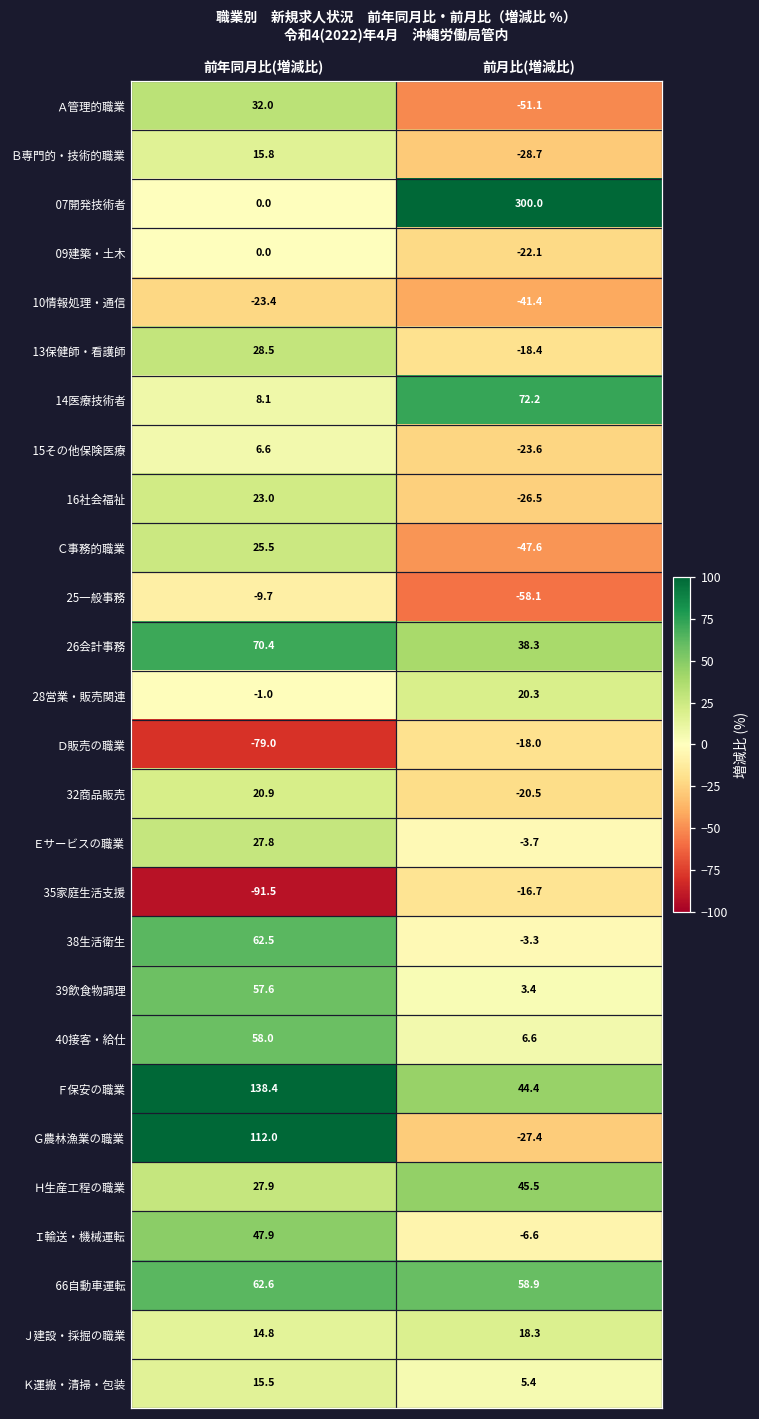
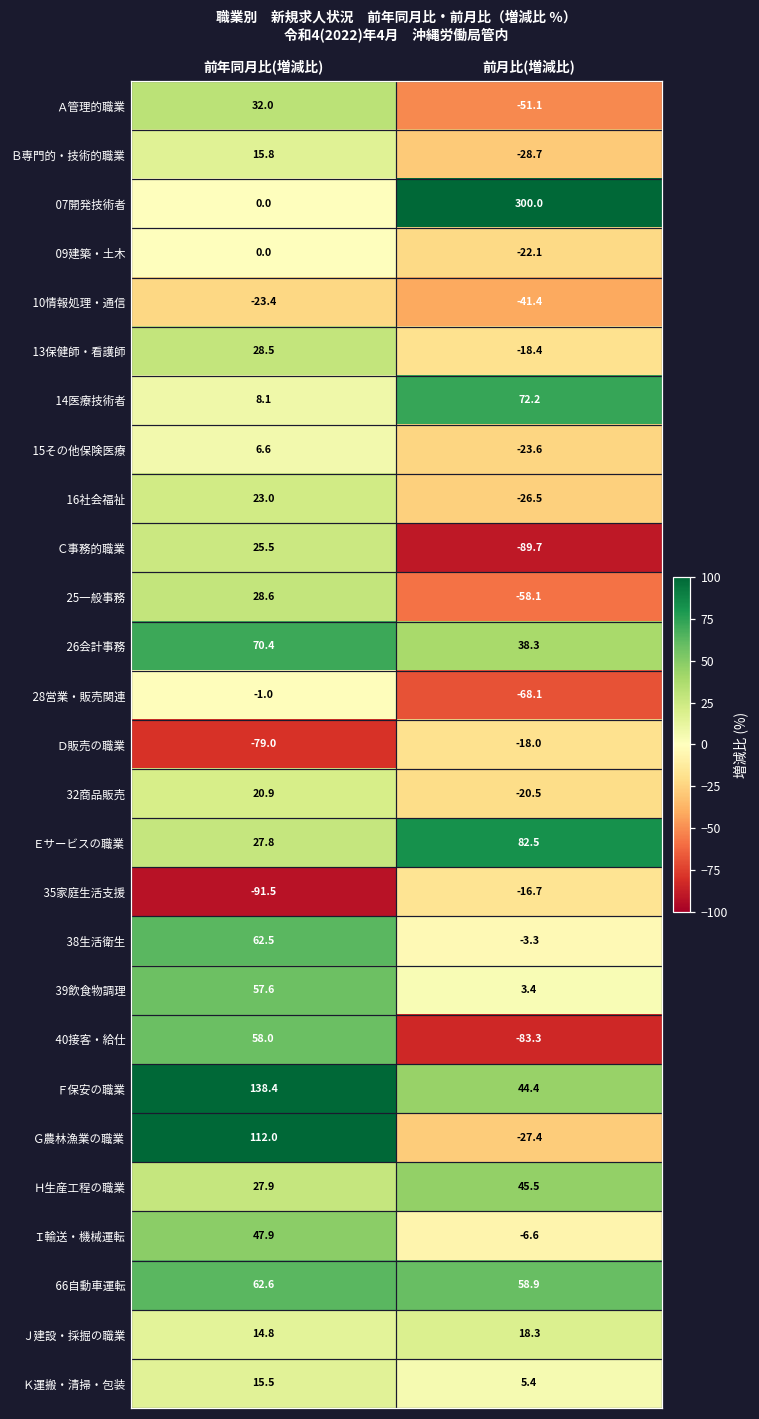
  {
    "Ａ管理的職業": {
      "前年同月比(増減比)": 32.0,
      "前月比(増減比)": -51.1
    },
    "Ｂ専門的・技術的職業": {
      "前年同月比(増減比)": 15.8,
      "前月比(増減比)": -28.7
    },
    "07開発技術者": {
      "前年同月比(増減比)": 0.0,
      "前月比(増減比)": 300.0
    },
    "09建築・土木": {
      "前年同月比(増減比)": 0.0,
      "前月比(増減比)": -22.1
    },
    "10情報処理・通信": {
      "前年同月比(増減比)": -23.4,
      "前月比(増減比)": -41.4
    },
    "13保健師・看護師": {
      "前年同月比(増減比)": 28.5,
      "前月比(増減比)": -18.4
    },
    "14医療技術者": {
      "前年同月比(増減比)": 8.1,
      "前月比(増減比)": 72.2
    },
    "15その他保険医療": {
      "前年同月比(増減比)": 6.6,
      "前月比(増減比)": -23.6
    },
    "16社会福祉": {
      "前年同月比(増減比)": 23.0,
      "前月比(増減比)": -26.5
    },
    "Ｃ事務的職業": {
      "前年同月比(増減比)": 25.5,
-     "前月比(増減比)": -47.6
+     "前月比(増減比)": -89.7
    },
    "25一般事務": {
-     "前年同月比(増減比)": -9.7,
+     "前年同月比(増減比)": 28.6,
      "前月比(増減比)": -58.1
    },
    "26会計事務": {
      "前年同月比(増減比)": 70.4,
      "前月比(増減比)": 38.3
    },
    "28営業・販売関連": {
      "前年同月比(増減比)": -1.0,
-     "前月比(増減比)": 20.3
+     "前月比(増減比)": -68.1
    },
    "Ｄ販売の職業": {
      "前年同月比(増減比)": -79.0,
      "前月比(増減比)": -18.0
    },
    "32商品販売": {
      "前年同月比(増減比)": 20.9,
      "前月比(増減比)": -20.5
    },
    "Ｅサービスの職業": {
      "前年同月比(増減比)": 27.8,
-     "前月比(増減比)": -3.7
+     "前月比(増減比)": 82.5
    },
    "35家庭生活支援": {
      "前年同月比(増減比)": -91.5,
      "前月比(増減比)": -16.7
    },
    "38生活衛生": {
      "前年同月比(増減比)": 62.5,
      "前月比(増減比)": -3.3
    },
    "39飲食物調理": {
      "前年同月比(増減比)": 57.6,
      "前月比(増減比)": 3.4
    },
    "40接客・給仕": {
      "前年同月比(増減比)": 58.0,
-     "前月比(増減比)": 6.6
+     "前月比(増減比)": -83.3
    },
    "Ｆ保安の職業": {
      "前年同月比(増減比)": 138.4,
      "前月比(増減比)": 44.4
    },
    "Ｇ農林漁業の職業": {
      "前年同月比(増減比)": 112.0,
      "前月比(増減比)": -27.4
    },
    "Ｈ生産工程の職業": {
      "前年同月比(増減比)": 27.9,
      "前月比(増減比)": 45.5
    },
    "Ｉ輸送・機械運転": {
      "前年同月比(増減比)": 47.9,
      "前月比(増減比)": -6.6
    },
    "66自動車運転": {
      "前年同月比(増減比)": 62.6,
      "前月比(増減比)": 58.9
    },
    "Ｊ建設・採掘の職業": {
      "前年同月比(増減比)": 14.8,
      "前月比(増減比)": 18.3
    },
    "Ｋ運搬・清掃・包装": {
      "前年同月比(増減比)": 15.5,
      "前月比(増減比)": 5.4
    }
  }
